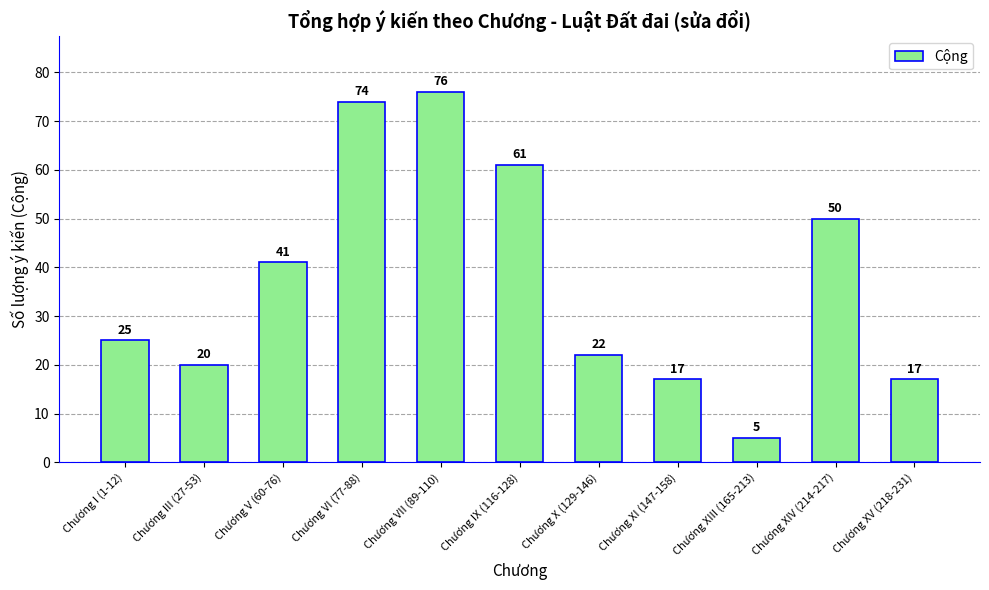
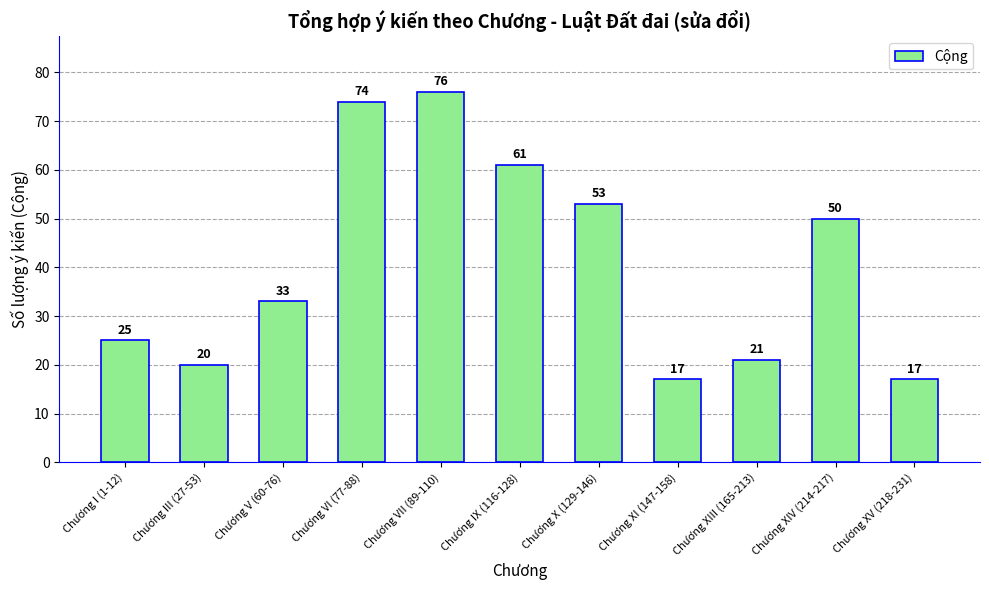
  {
    "Chương I (1-12)": 25,
    "Chương III (27-53)": 20,
-   "Chương V (60-76)": 41,
+   "Chương V (60-76)": 33,
    "Chương VI (77-88)": 74,
    "Chương VII (89-110)": 76,
    "Chương IX (116-128)": 61,
-   "Chương X (129-146)": 22,
+   "Chương X (129-146)": 53,
    "Chương XI (147-158)": 17,
-   "Chương XIII (165-213)": 5,
+   "Chương XIII (165-213)": 21,
    "Chương XIV (214-217)": 50,
    "Chương XV (218-231)": 17
  }
